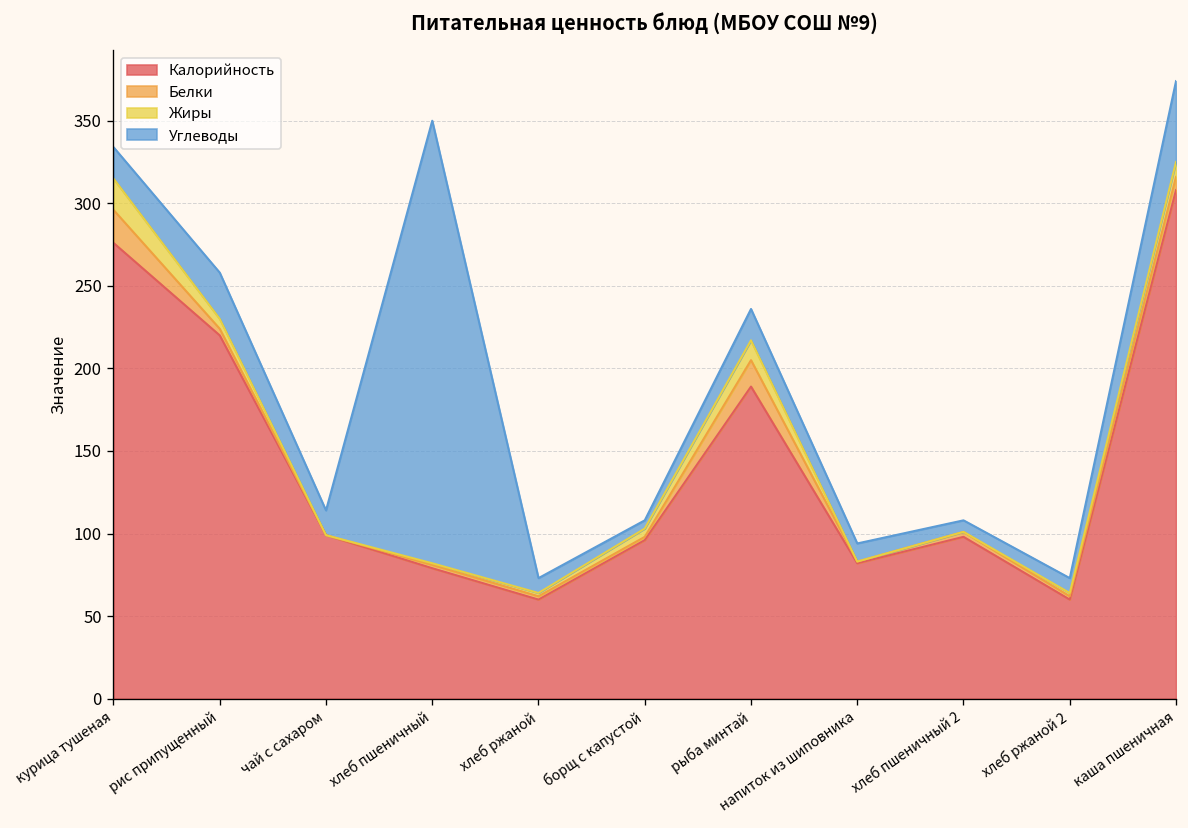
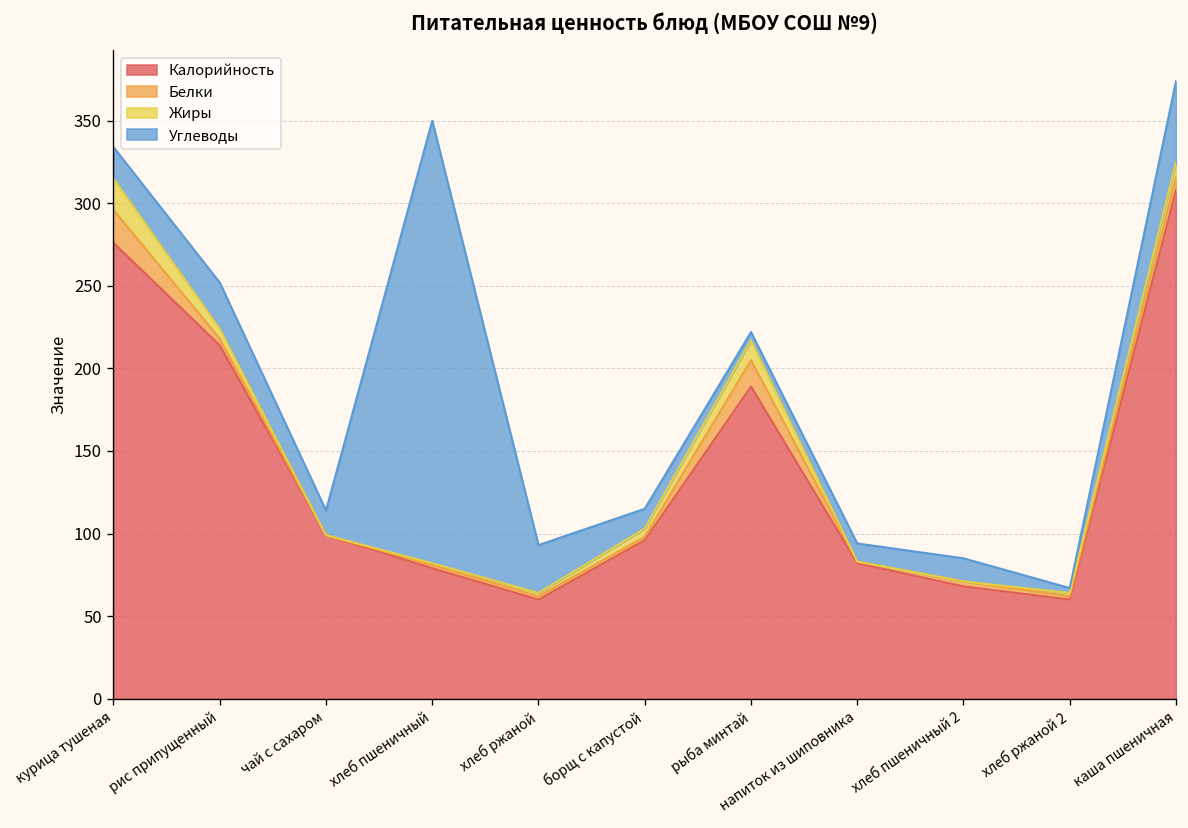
  {
    "Калорийность": {
      "курица тушеная": 276,
-     "рис припущенный": 220,
+     "рис припущенный": 214,
      "хлеб пшеничный": 79,
      "хлеб ржаной": 60,
      "борщ с капустой": 96,
      "рыба минтай": 189,
-     "хлеб пшеничный 2": 98,
+     "хлеб пшеничный 2": 68,
      "хлеб ржаной 2": 60,
      "каша пшеничная": 308
    },
    "Углеводы": {
      "курица тушеная": 19,
      "рис припущенный": 28,
      "чай с сахаром": 15,
      "хлеб пшеничный": 268,
-     "хлеб ржаной": 9,
-     "борщ с капустой": 5,
-     "рыба минтай": 19,
+     "хлеб ржаной": 29,
+     "борщ с капустой": 12,
+     "рыба минтай": 5,
      "напиток из шиповника": 11,
-     "хлеб пшеничный 2": 7,
-     "хлеб ржаной 2": 9,
+     "хлеб пшеничный 2": 14,
+     "хлеб ржаной 2": 3,
      "каша пшеничная": 49
    }
  }
